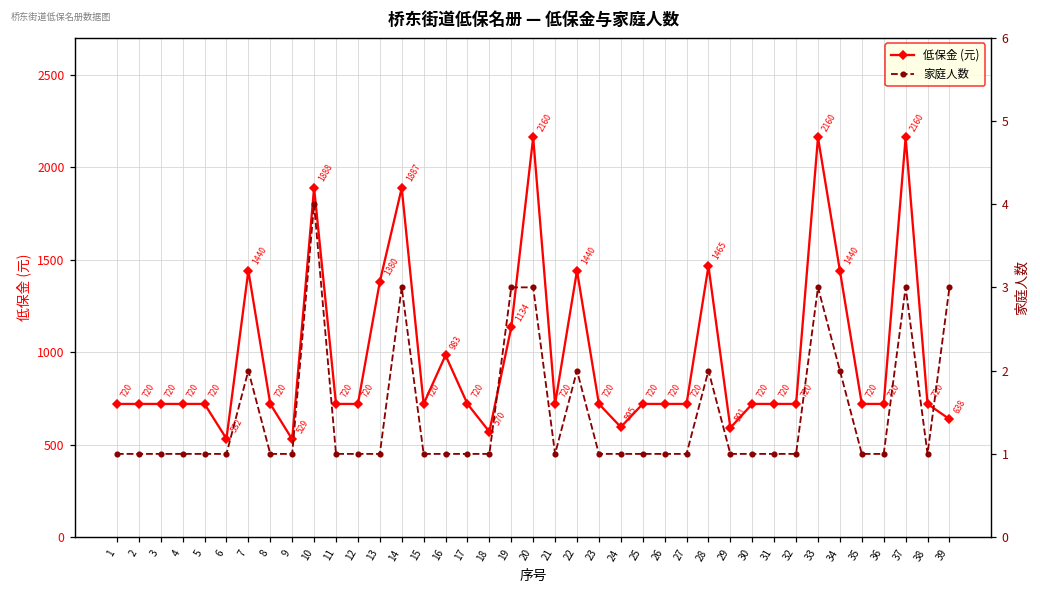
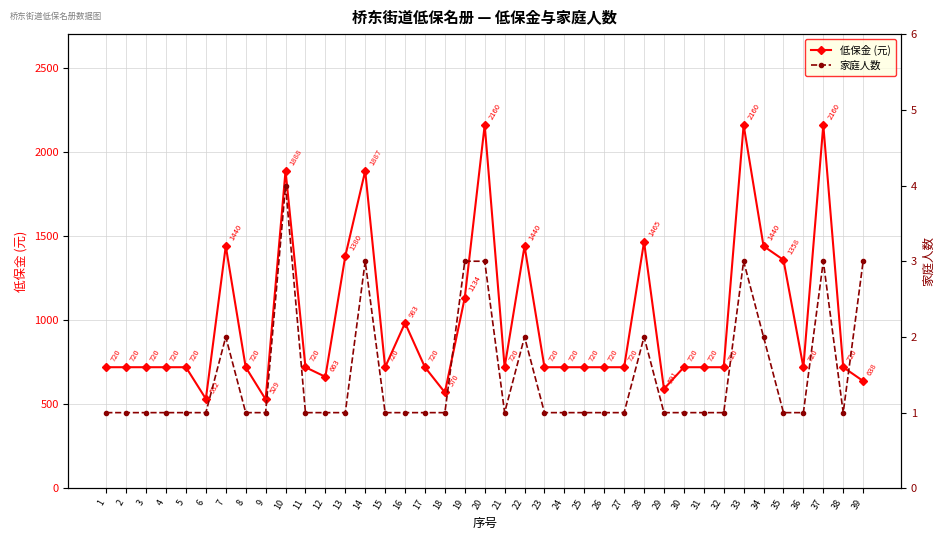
  {
    "低保金 (元)": {
      "1": 720,
      "2": 720,
      "3": 720,
      "4": 720,
      "5": 720,
      "6": 532,
      "7": 1440,
      "8": 720,
      "9": 529,
      "10": 1888,
      "11": 720,
-     "12": 720,
+     "12": 663,
      "13": 1380,
      "14": 1887,
      "15": 720,
      "16": 983,
      "17": 720,
      "18": 570,
      "19": 1134,
      "20": 2160,
      "21": 720,
      "22": 1440,
      "23": 720,
-     "24": 595,
+     "24": 720,
      "25": 720,
      "26": 720,
      "27": 720,
      "28": 1465,
      "29": 591,
      "30": 720,
      "31": 720,
      "32": 720,
      "33": 2160,
      "34": 1440,
-     "35": 720,
+     "35": 1358,
      "36": 720,
      "37": 2160,
      "38": 720,
      "39": 638
    }
  }
